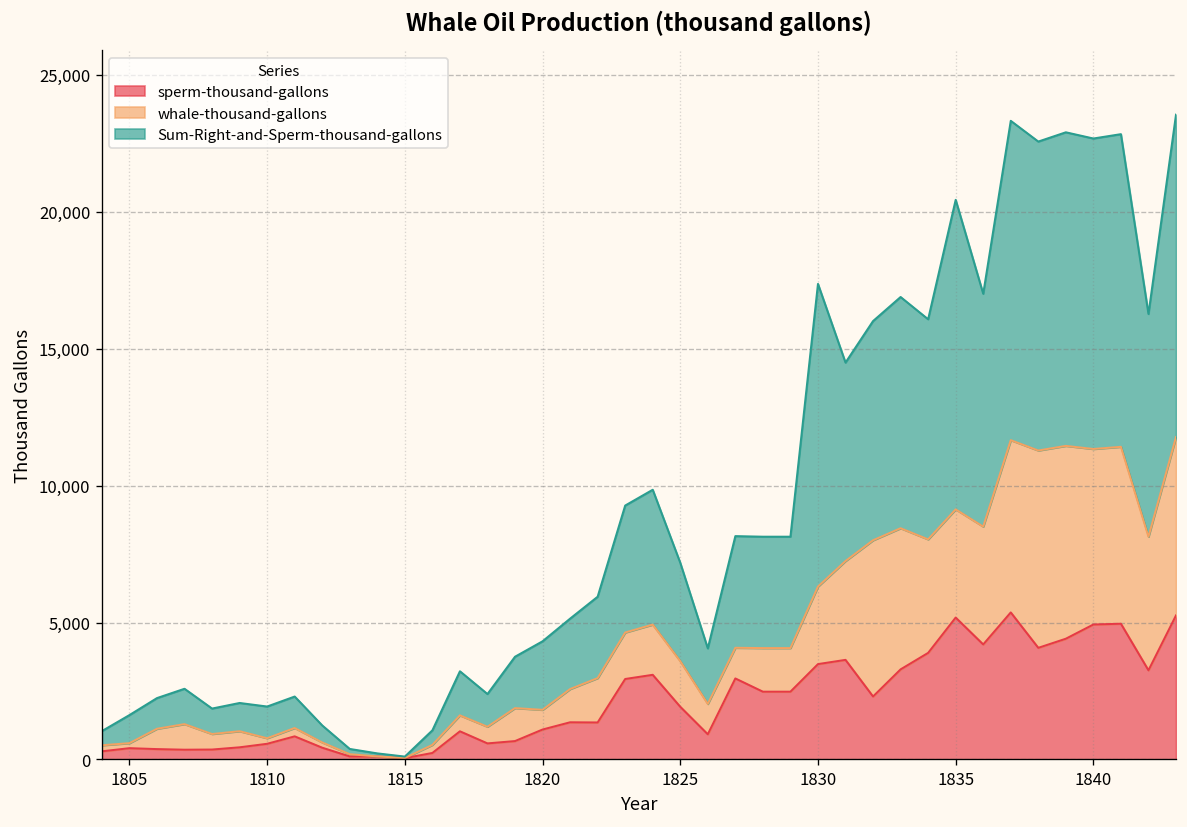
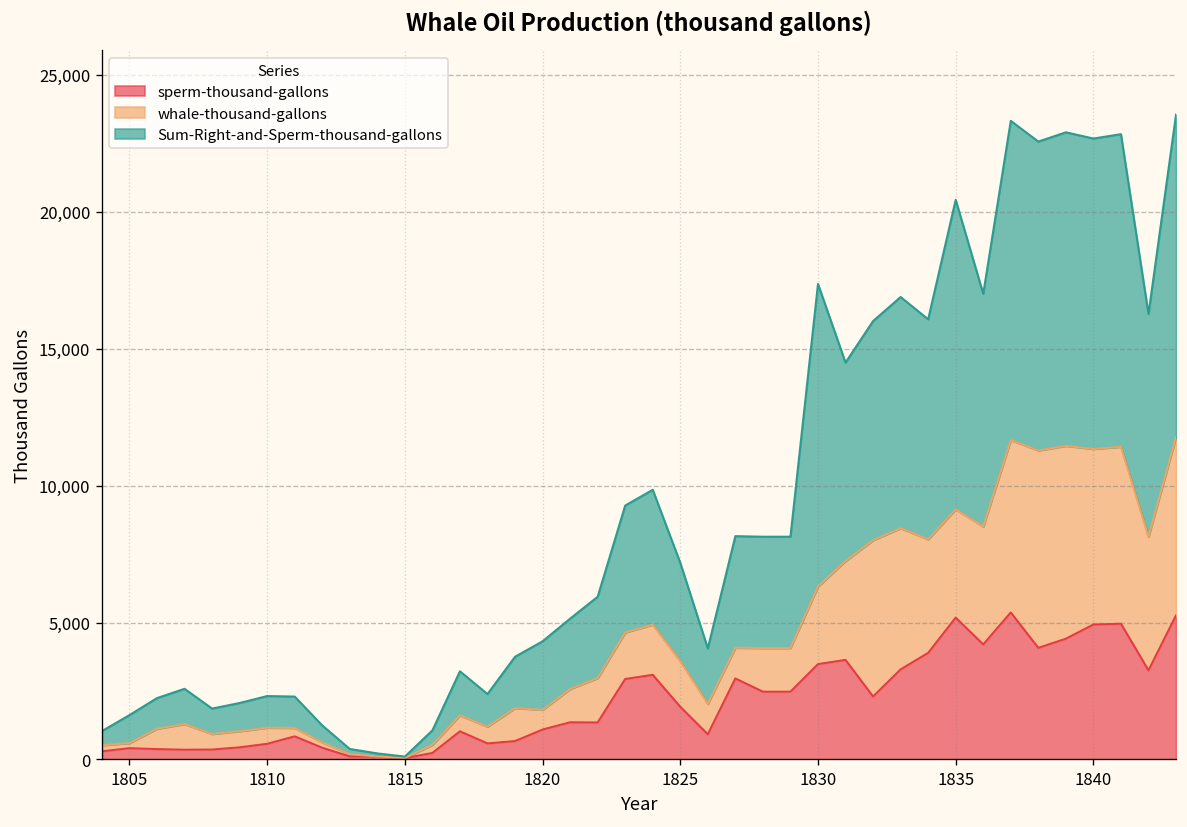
  {
    "sperm-thousand-gallons": {
      "1805": "400",
      "1810": "600",
      "1820": "1,100",
      "1825": "1,900",
      "1830": "3,500",
      "1835": "5,200",
      "1840": "4,900"
    },
    "whale-thousand-gallons": {
      "1805": "200",
-     "1810": "200",
+     "1810": "600",
      "1820": "700",
      "1825": "1,700",
      "1830": "2,800",
      "1835": "4,000",
      "1840": "6,400"
    },
    "Sum-Right-and-Sperm-thousand-gallons": {
      "1805": "1,000",
      "1810": "1,200",
      "1820": "2,500",
      "1825": "3,600",
      "1830": "11,100",
      "1835": "11,300",
      "1840": "11,300"
    }
  }
